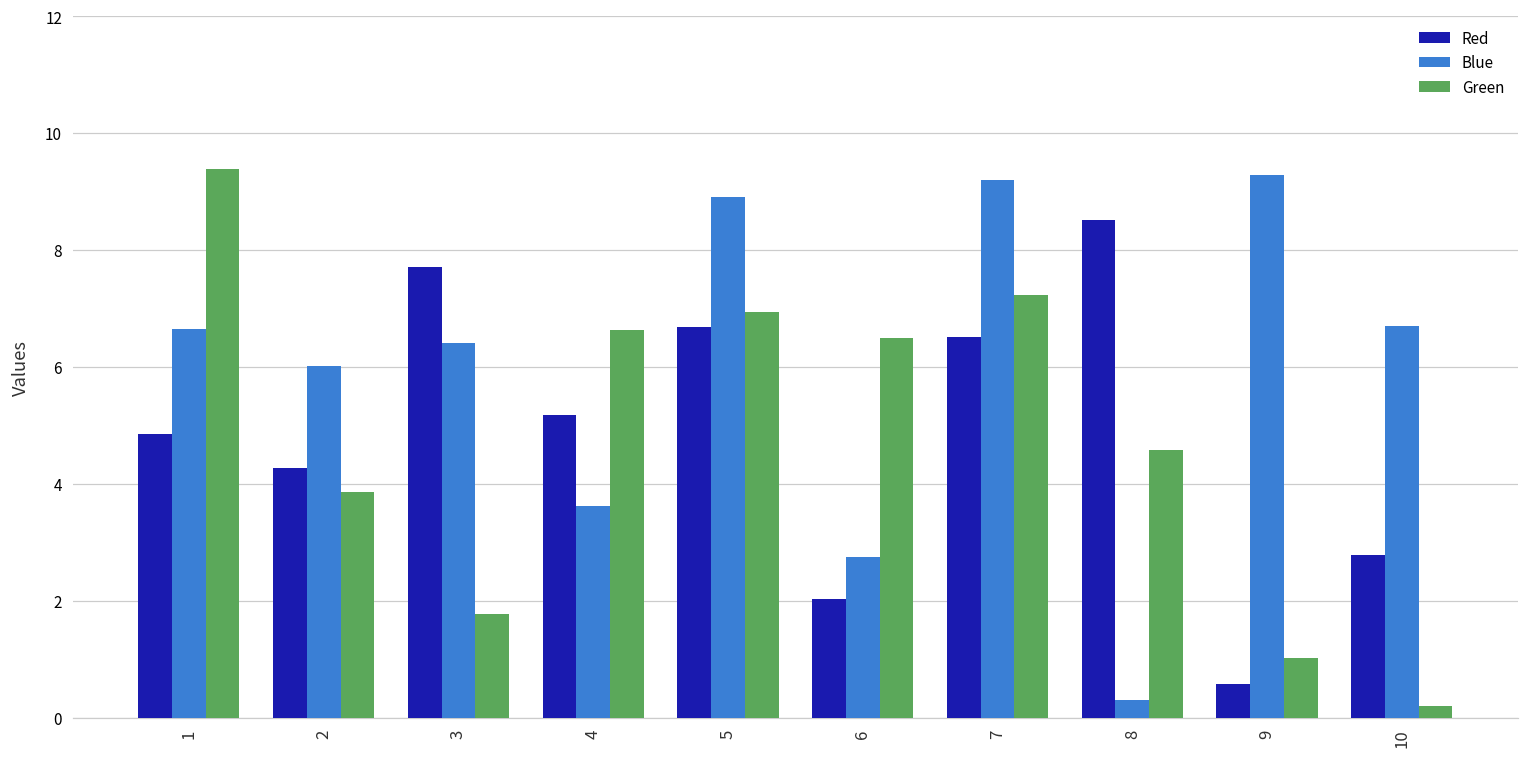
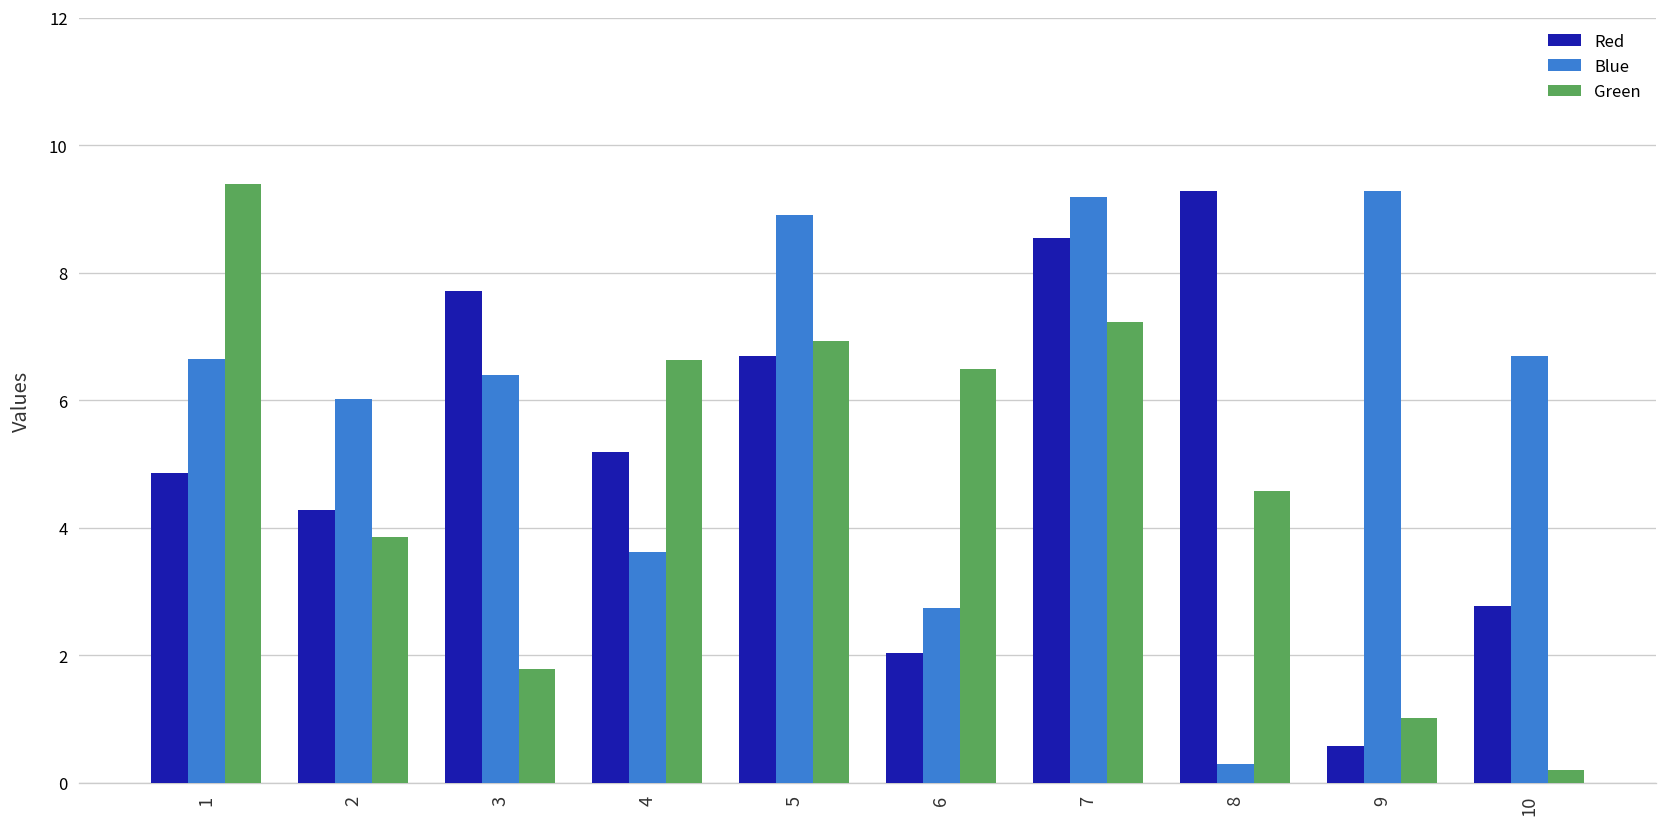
  {
    "Red": {
      "1": 4.9,
      "2": 4.3,
      "3": 7.7,
      "4": 5.2,
      "5": 6.7,
      "6": 2.0,
-     "7": 6.5,
-     "8": 8.5,
+     "7": 8.5,
+     "8": 9.3,
      "9": 0.6,
      "10": 2.8
    },
    "Blue": {
      "1": 6.7,
      "2": 6.0,
      "3": 6.4,
      "4": 3.6,
      "5": 8.9,
      "6": 2.7,
      "7": 9.2,
      "8": 0.3,
      "9": 9.3,
      "10": 6.7
    },
    "Green": {
      "1": 9.4,
      "2": 3.9,
      "3": 1.8,
      "4": 6.6,
      "5": 6.9,
      "6": 6.5,
      "7": 7.2,
      "8": 4.6,
      "9": 1.0,
      "10": 0.2
    }
  }
